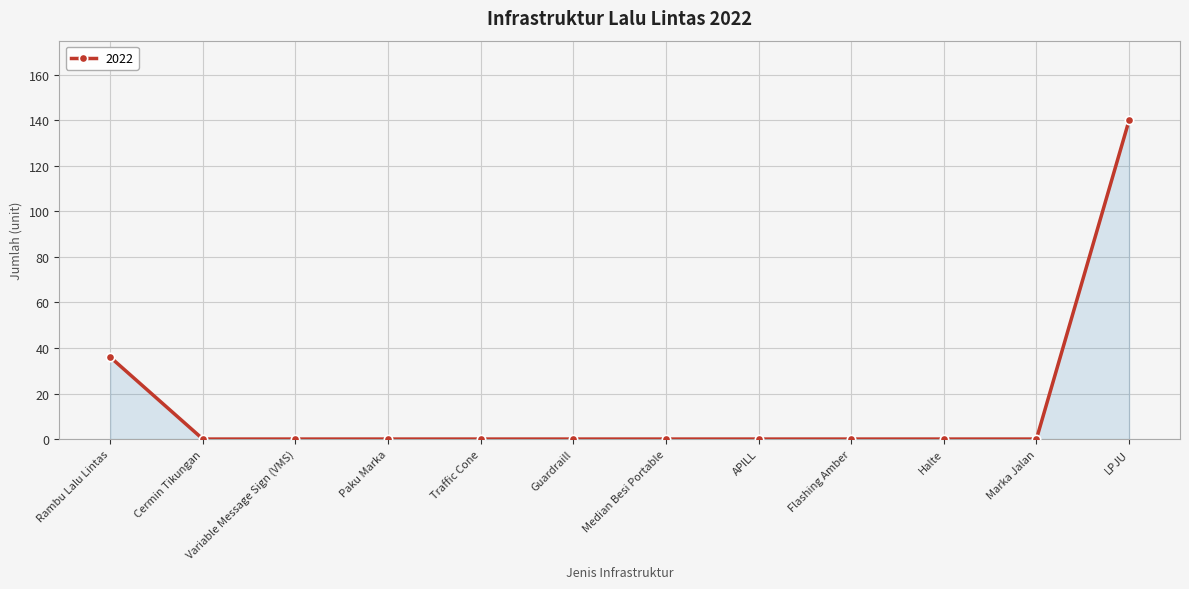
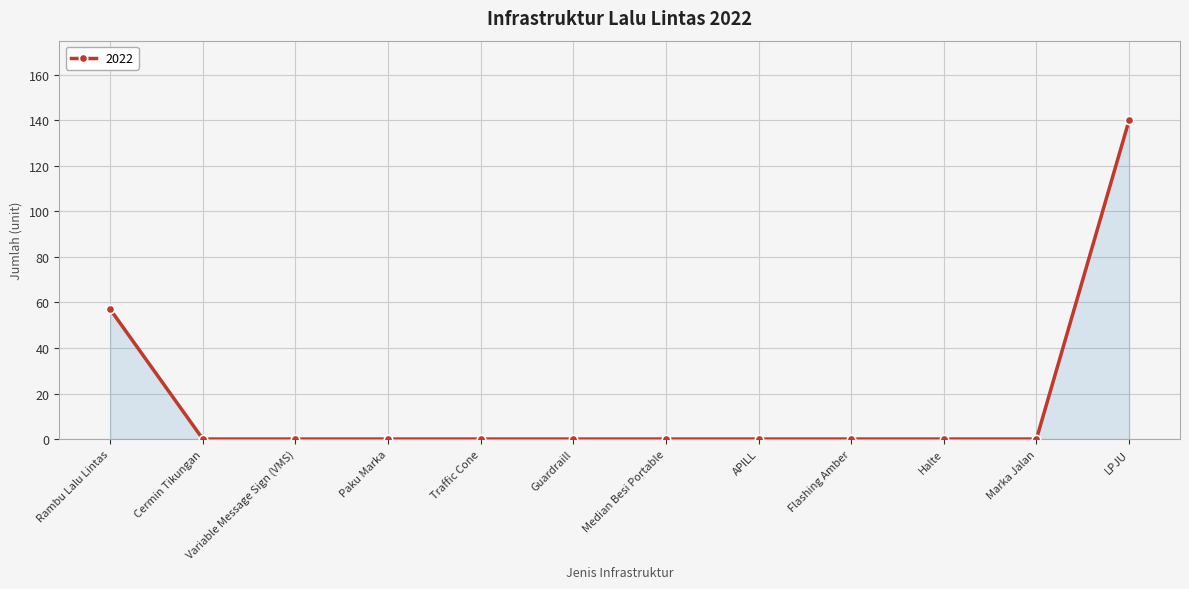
  {
-   "Rambu Lalu Lintas": 36,
+   "Rambu Lalu Lintas": 57,
    "Cermin Tikungan": 0,
    "Variable Message Sign (VMS)": 0,
    "Paku Marka": 0,
    "Traffic Cone": 0,
    "Guardraill": 0,
    "Median Besi Portable": 0,
    "APILL": 0,
    "Flashing Amber": 0,
    "Halte": 0,
    "Marka Jalan": 0,
    "LPJU": 140
  }
